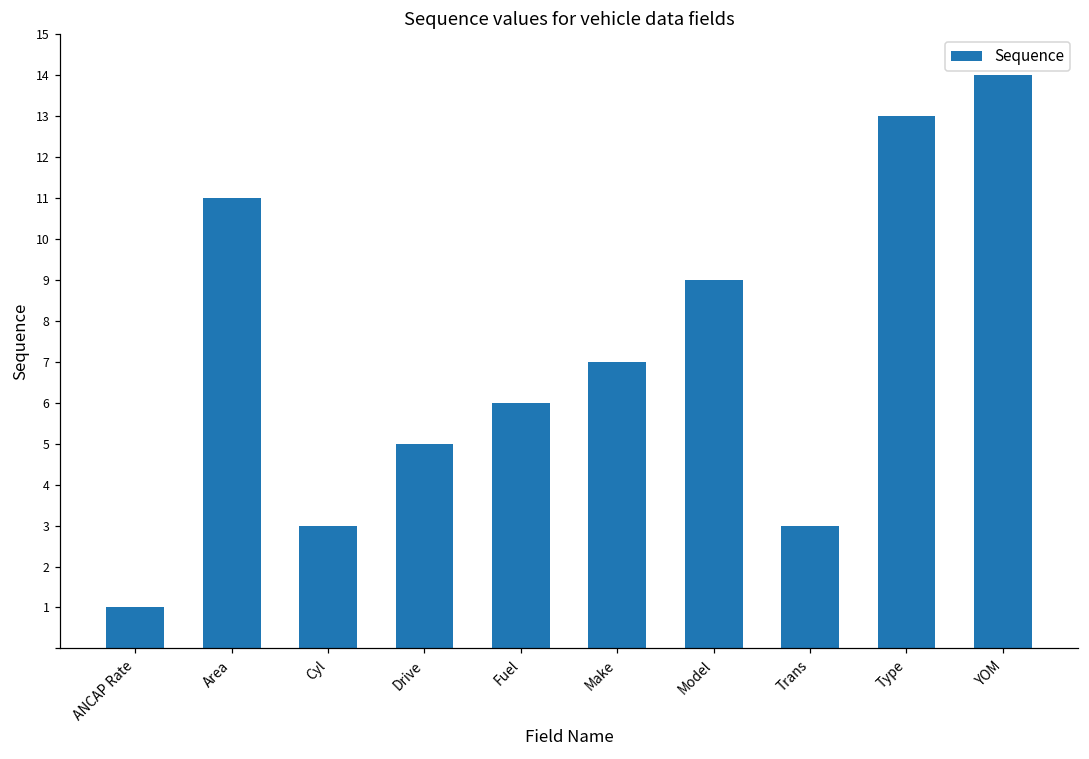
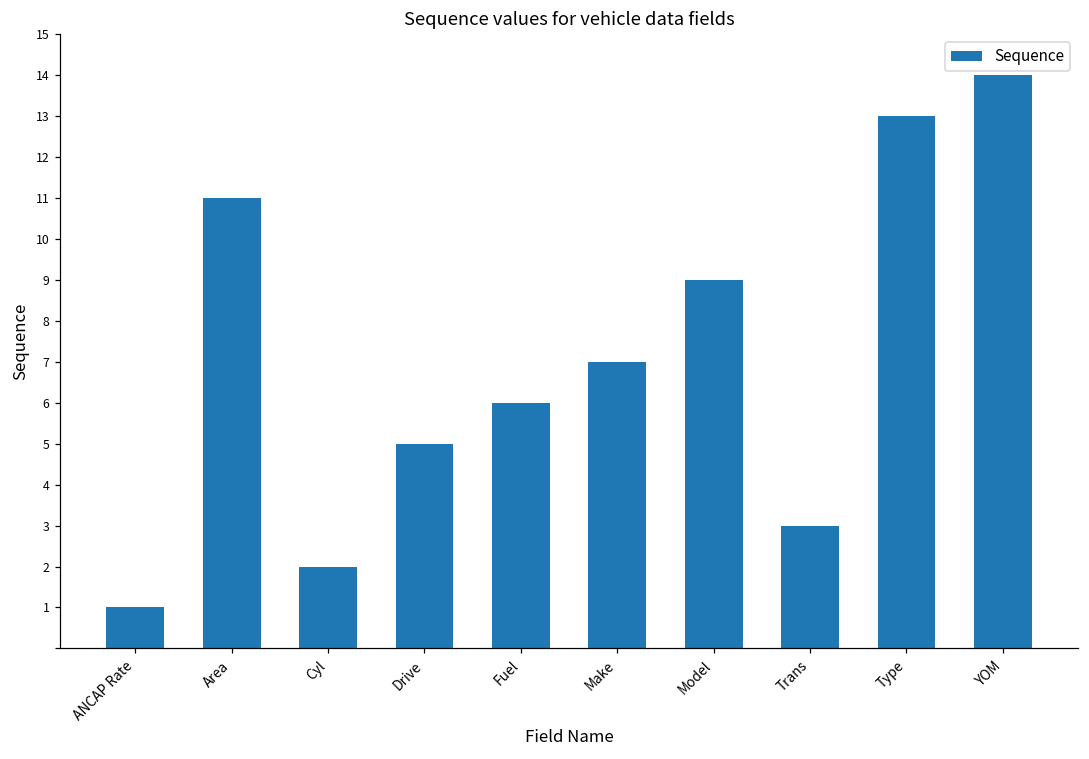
  {
    "ANCAP Rate": 1,
    "Area": 11,
-   "Cyl": 3,
+   "Cyl": 2,
    "Drive": 5,
    "Fuel": 6,
    "Make": 7,
    "Model": 9,
    "Trans": 3,
    "Type": 13,
    "YOM": 14
  }
